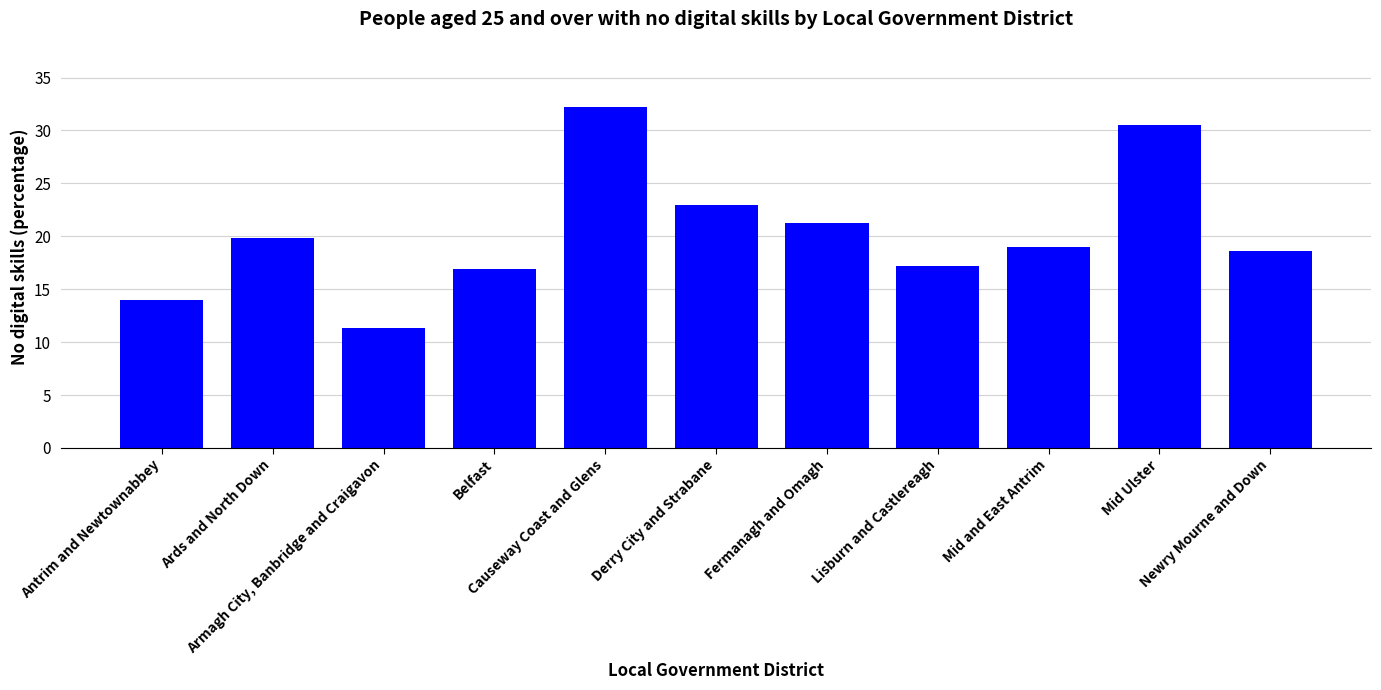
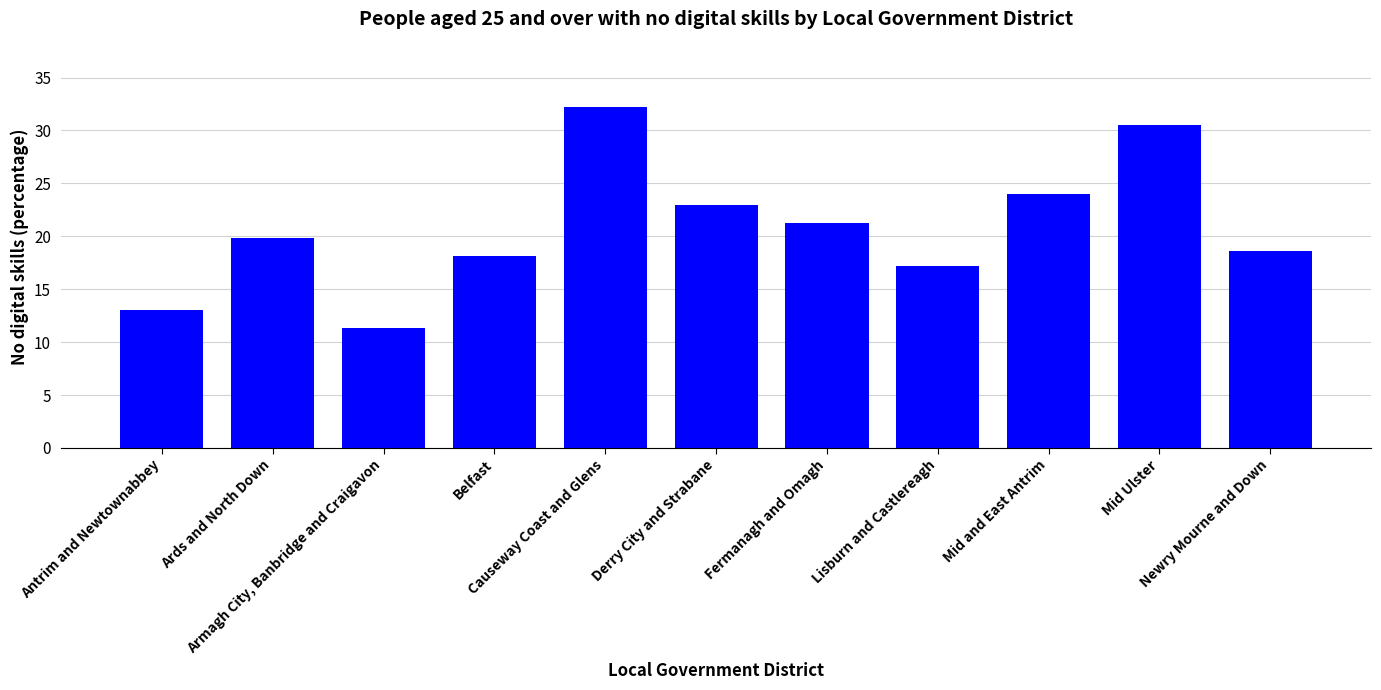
  {
-   "Antrim and Newtownabbey": 14,
+   "Antrim and Newtownabbey": 13,
    "Ards and North Down": 19.8,
    "Armagh City, Banbridge and Craigavon": 11.3,
-   "Belfast": 16.9,
+   "Belfast": 18.1,
    "Causeway Coast and Glens": 32.2,
    "Derry City and Strabane": 23.0,
    "Fermanagh and Omagh": 21.3,
    "Lisburn and Castlereagh": 17.2,
-   "Mid and East Antrim": 19,
+   "Mid and East Antrim": 24,
    "Mid Ulster": 30.5,
    "Newry Mourne and Down": 18.6
  }
